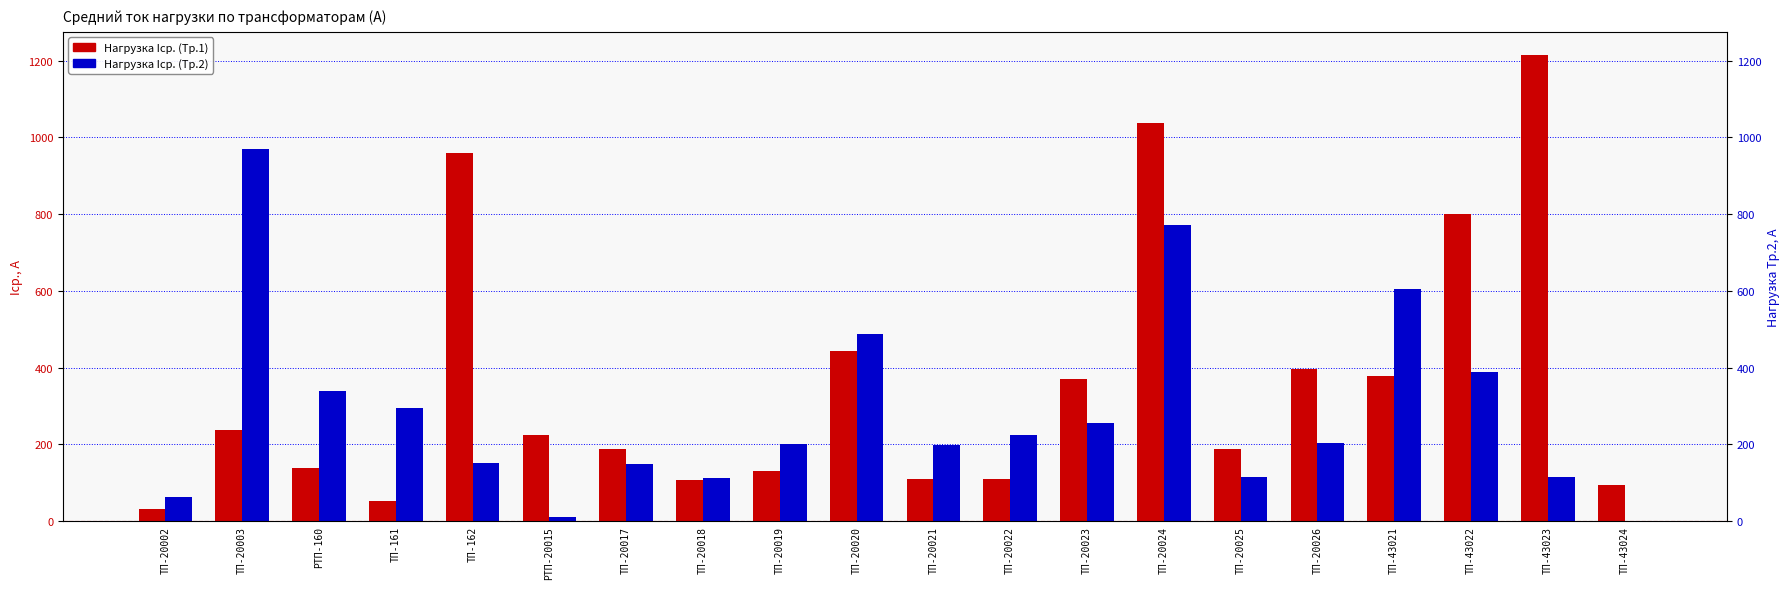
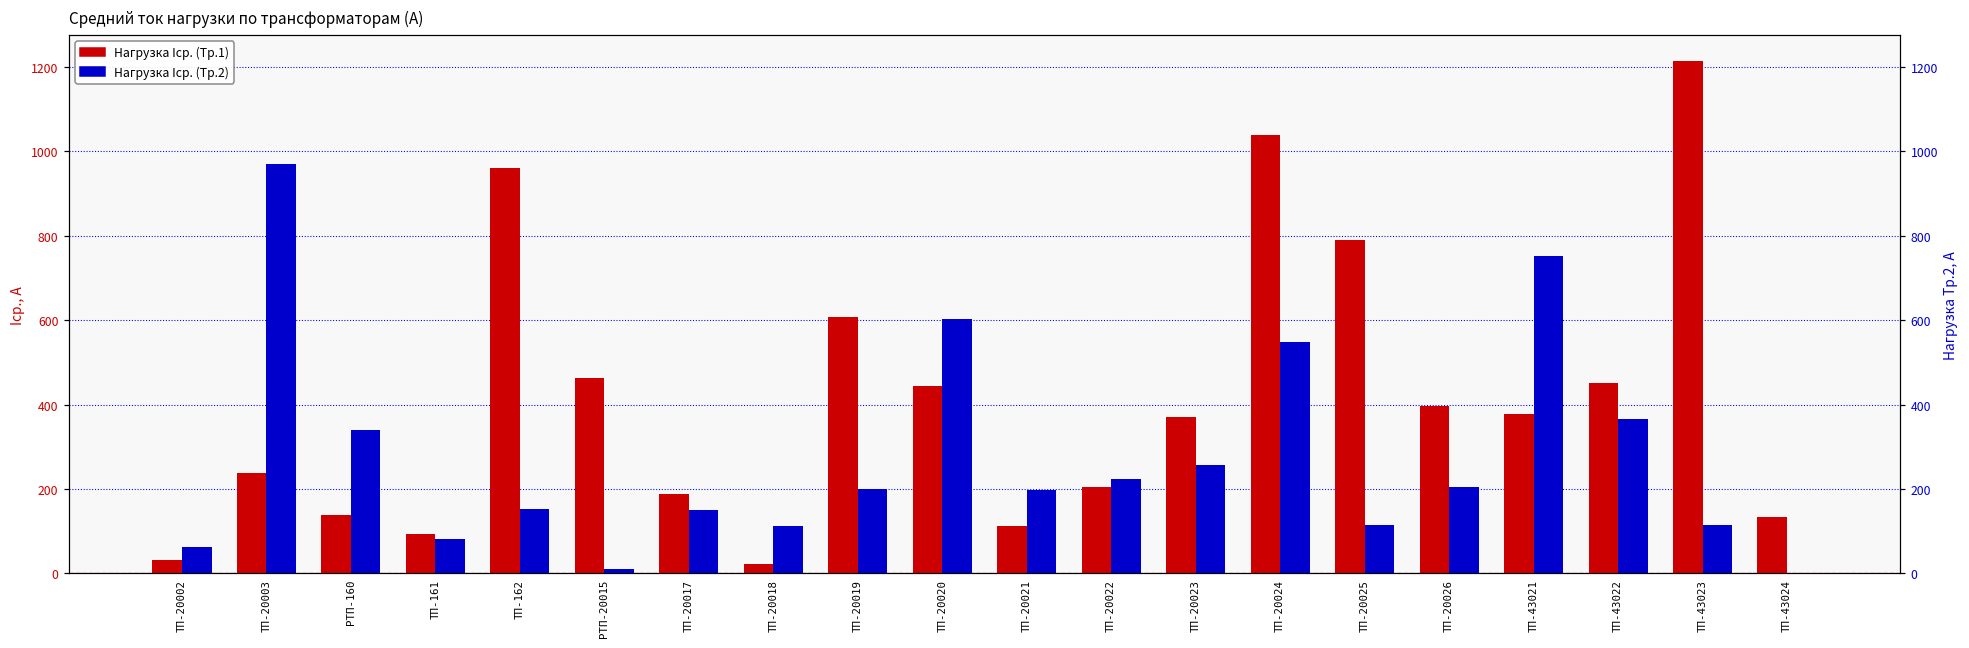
  {
    "Нагрузка Iср. (Тр.1)": {
      "ТП-20002": 30,
      "ТП-20003": 240,
      "РТП-160": 140,
-     "ТП-161": 50,
+     "ТП-161": 90,
      "ТП-162": 960,
-     "РТП-20015": 230,
+     "РТП-20015": 460,
      "ТП-20017": 190,
-     "ТП-20018": 110,
-     "ТП-20019": 130,
+     "ТП-20018": 20,
+     "ТП-20019": 610,
      "ТП-20020": 440,
      "ТП-20021": 110,
-     "ТП-20022": 110,
+     "ТП-20022": 210,
      "ТП-20023": 370,
      "ТП-20024": 1040,
-     "ТП-20025": 190,
+     "ТП-20025": 790,
      "ТП-20026": 400,
      "ТП-43021": 380,
-     "ТП-43022": 800,
+     "ТП-43022": 450,
      "ТП-43023": 1210,
-     "ТП-43024": 100
+     "ТП-43024": 130
    },
    "Нагрузка Iср. (Тр.2)": {
      "ТП-20002": 60,
      "ТП-20003": 970,
      "РТП-160": 340,
-     "ТП-161": 300,
+     "ТП-161": 80,
      "ТП-162": 150,
      "РТП-20015": 10,
      "ТП-20017": 150,
      "ТП-20018": 110,
      "ТП-20019": 200,
-     "ТП-20020": 490,
+     "ТП-20020": 600,
      "ТП-20021": 200,
      "ТП-20022": 220,
      "ТП-20023": 260,
-     "ТП-20024": 770,
+     "ТП-20024": 550,
      "ТП-20025": 110,
      "ТП-20026": 200,
-     "ТП-43021": 600,
-     "ТП-43022": 390,
+     "ТП-43021": 750,
+     "ТП-43022": 370,
      "ТП-43023": 120,
      "ТП-43024": 0
    }
  }
